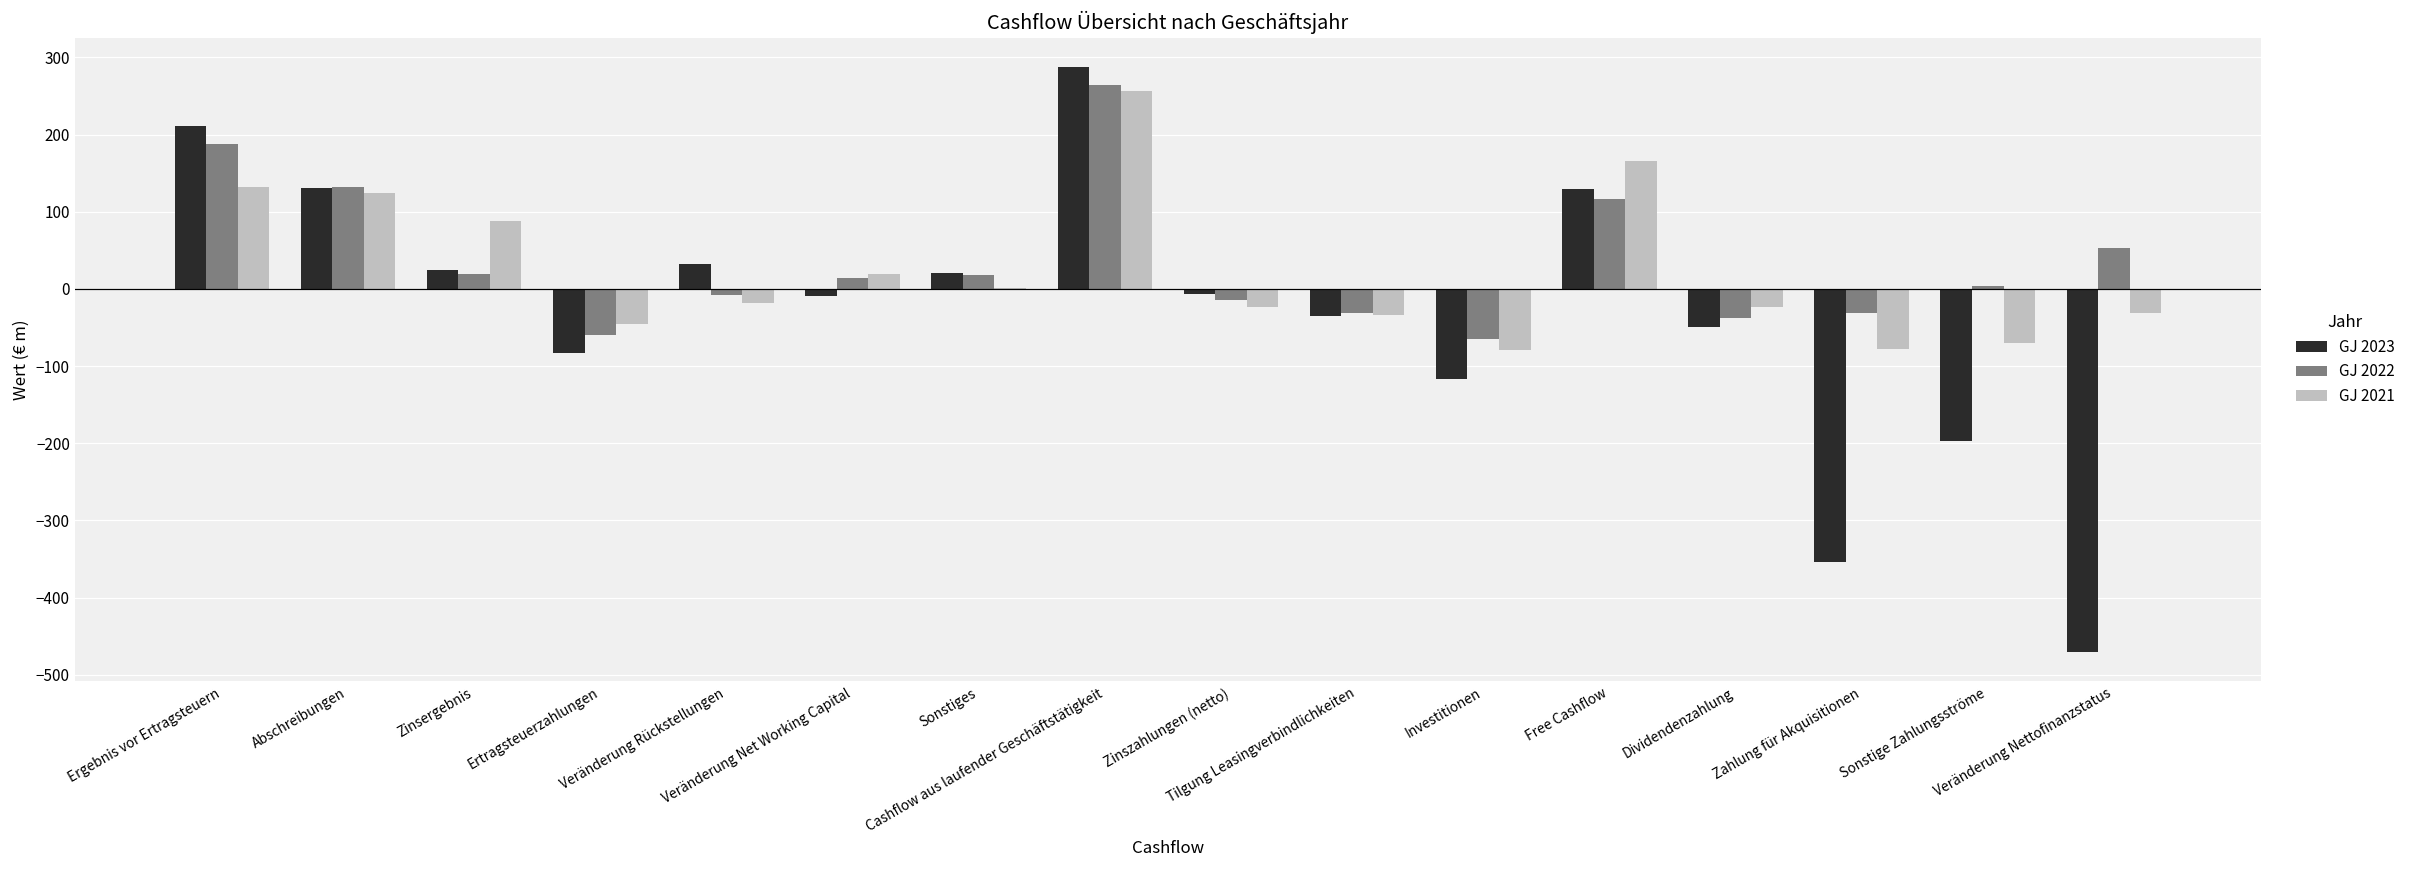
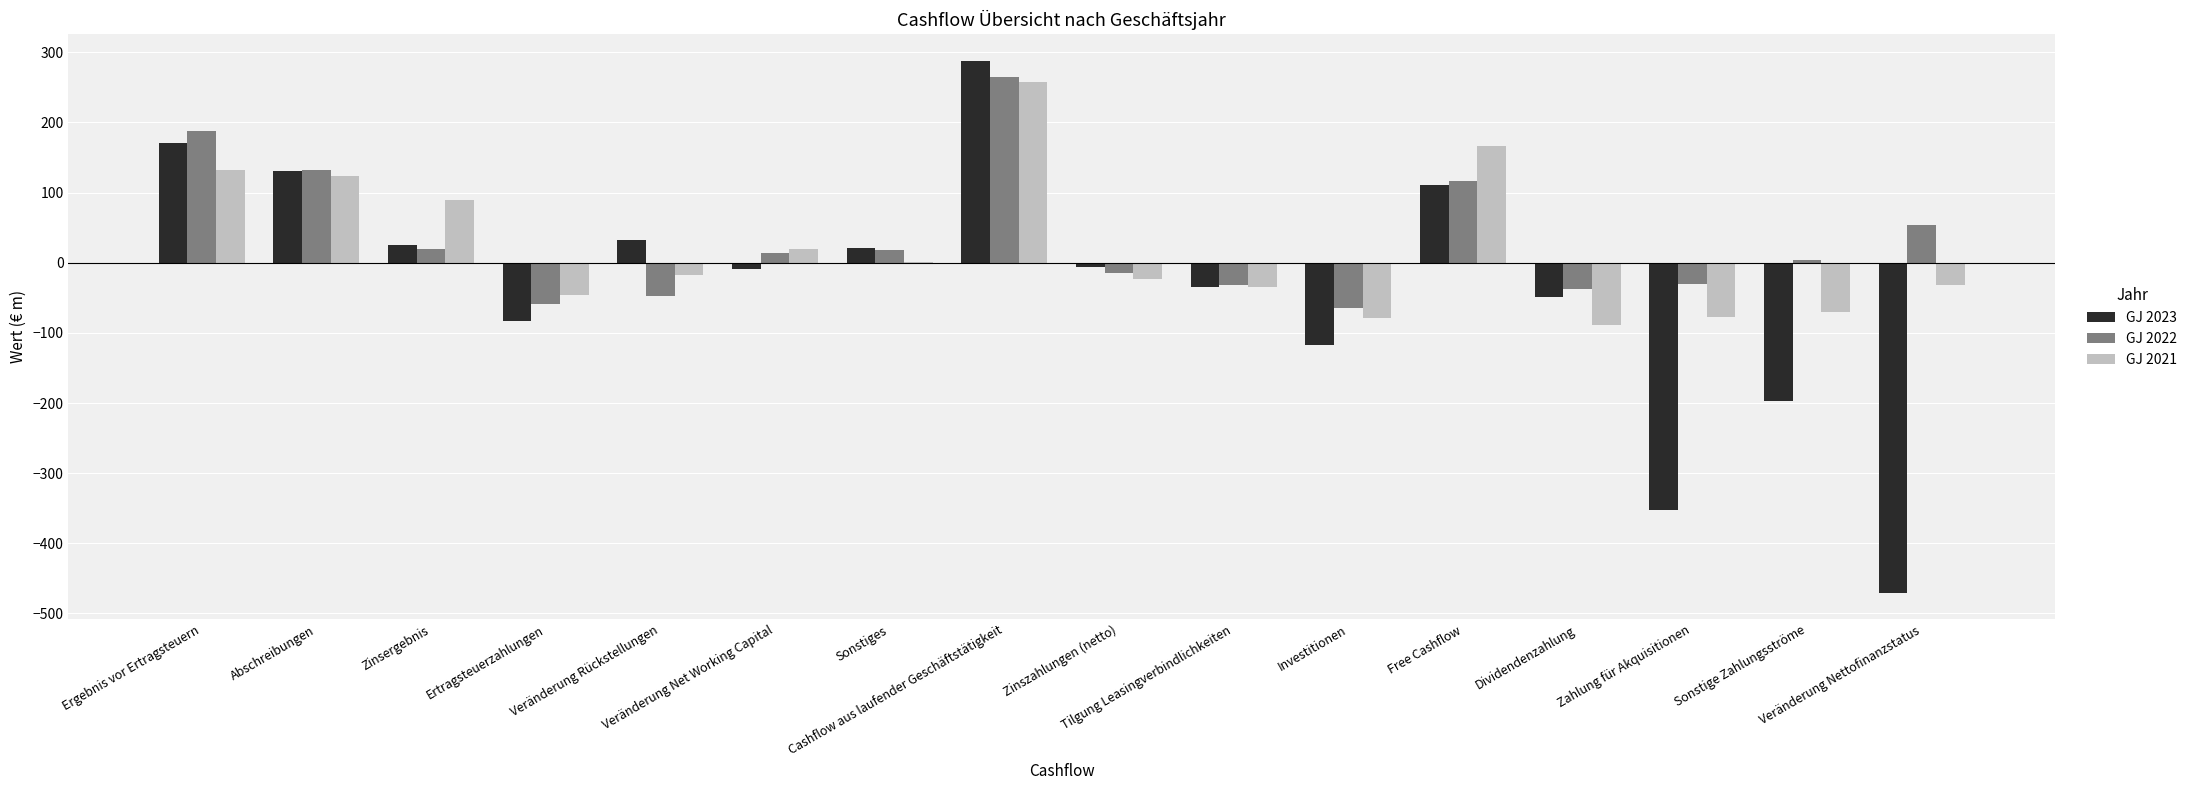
  {
    "GJ 2023": {
-     "Ergebnis vor Ertragsteuern": 210,
+     "Ergebnis vor Ertragsteuern": 170,
      "Abschreibungen": 130,
      "Zinsergebnis": 20,
      "Ertragsteuerzahlungen": -80,
      "Veränderung Rückstellungen": 30,
      "Veränderung Net Working Capital": -10,
      "Sonstiges": 20,
      "Cashflow aus laufender Geschäftstätigkeit": 290,
      "Zinszahlungen (netto)": -10,
      "Tilgung Leasingverbindlichkeiten": -30,
      "Investitionen": -120,
-     "Free Cashflow": 130,
+     "Free Cashflow": 110,
      "Dividendenzahlung": -50,
      "Zahlung für Akquisitionen": -350,
      "Sonstige Zahlungsströme": -200,
      "Veränderung Nettofinanzstatus": -470
    },
    "GJ 2022": {
      "Ergebnis vor Ertragsteuern": 190,
      "Abschreibungen": 130,
      "Zinsergebnis": 20,
      "Ertragsteuerzahlungen": -60,
-     "Veränderung Rückstellungen": -10,
+     "Veränderung Rückstellungen": -50,
      "Veränderung Net Working Capital": 10,
      "Sonstiges": 20,
      "Cashflow aus laufender Geschäftstätigkeit": 260,
      "Zinszahlungen (netto)": -10,
      "Tilgung Leasingverbindlichkeiten": -30,
      "Investitionen": -60,
      "Free Cashflow": 120,
      "Dividendenzahlung": -40,
      "Zahlung für Akquisitionen": -30,
      "Sonstige Zahlungsströme": 0,
      "Veränderung Nettofinanzstatus": 50
    },
    "GJ 2021": {
      "Ergebnis vor Ertragsteuern": 130,
      "Abschreibungen": 120,
      "Zinsergebnis": 90,
      "Ertragsteuerzahlungen": -50,
      "Veränderung Rückstellungen": -20,
      "Veränderung Net Working Capital": 20,
      "Cashflow aus laufender Geschäftstätigkeit": 260,
      "Zinszahlungen (netto)": -20,
      "Tilgung Leasingverbindlichkeiten": -30,
      "Investitionen": -80,
      "Free Cashflow": 170,
-     "Dividendenzahlung": -20,
+     "Dividendenzahlung": -90,
      "Zahlung für Akquisitionen": -80,
      "Sonstige Zahlungsströme": -70,
      "Veränderung Nettofinanzstatus": -30
    }
  }
